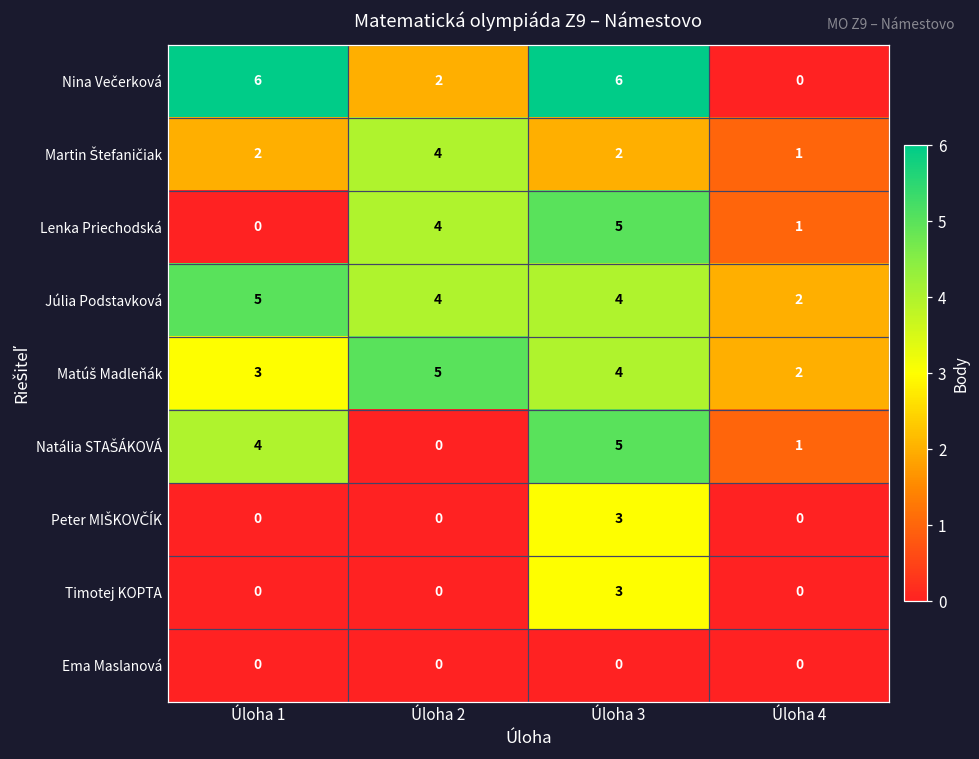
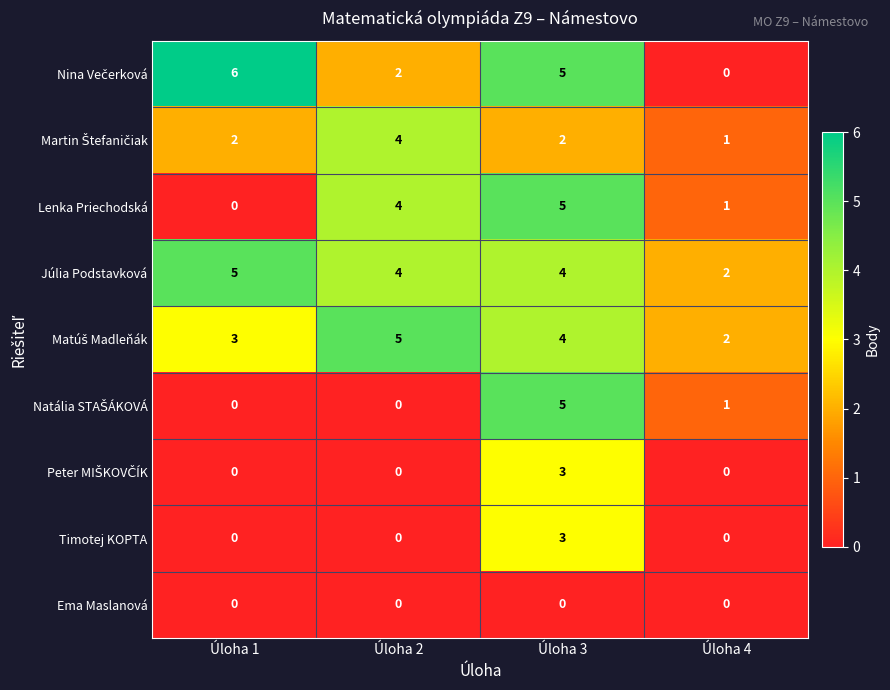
  {
    "Nina Večerková": {
      "Úloha 1": 6,
      "Úloha 2": 2,
-     "Úloha 3": 6,
+     "Úloha 3": 5,
      "Úloha 4": 0
    },
    "Martin Štefaničiak": {
      "Úloha 1": 2,
      "Úloha 2": 4,
      "Úloha 3": 2,
      "Úloha 4": 1
    },
    "Lenka Priechodská": {
      "Úloha 1": 0,
      "Úloha 2": 4,
      "Úloha 3": 5,
      "Úloha 4": 1
    },
    "Júlia Podstavková": {
      "Úloha 1": 5,
      "Úloha 2": 4,
      "Úloha 3": 4,
      "Úloha 4": 2
    },
    "Matúš Madleňák": {
      "Úloha 1": 3,
      "Úloha 2": 5,
      "Úloha 3": 4,
      "Úloha 4": 2
    },
    "Natália STAŠÁKOVÁ": {
-     "Úloha 1": 4,
+     "Úloha 1": 0,
      "Úloha 2": 0,
      "Úloha 3": 5,
      "Úloha 4": 1
    },
    "Peter MIŠKOVČÍK": {
      "Úloha 1": 0,
      "Úloha 2": 0,
      "Úloha 3": 3,
      "Úloha 4": 0
    },
    "Timotej KOPTA": {
      "Úloha 1": 0,
      "Úloha 2": 0,
      "Úloha 3": 3,
      "Úloha 4": 0
    },
    "Ema Maslanová": {
      "Úloha 1": 0,
      "Úloha 2": 0,
      "Úloha 3": 0,
      "Úloha 4": 0
    }
  }
